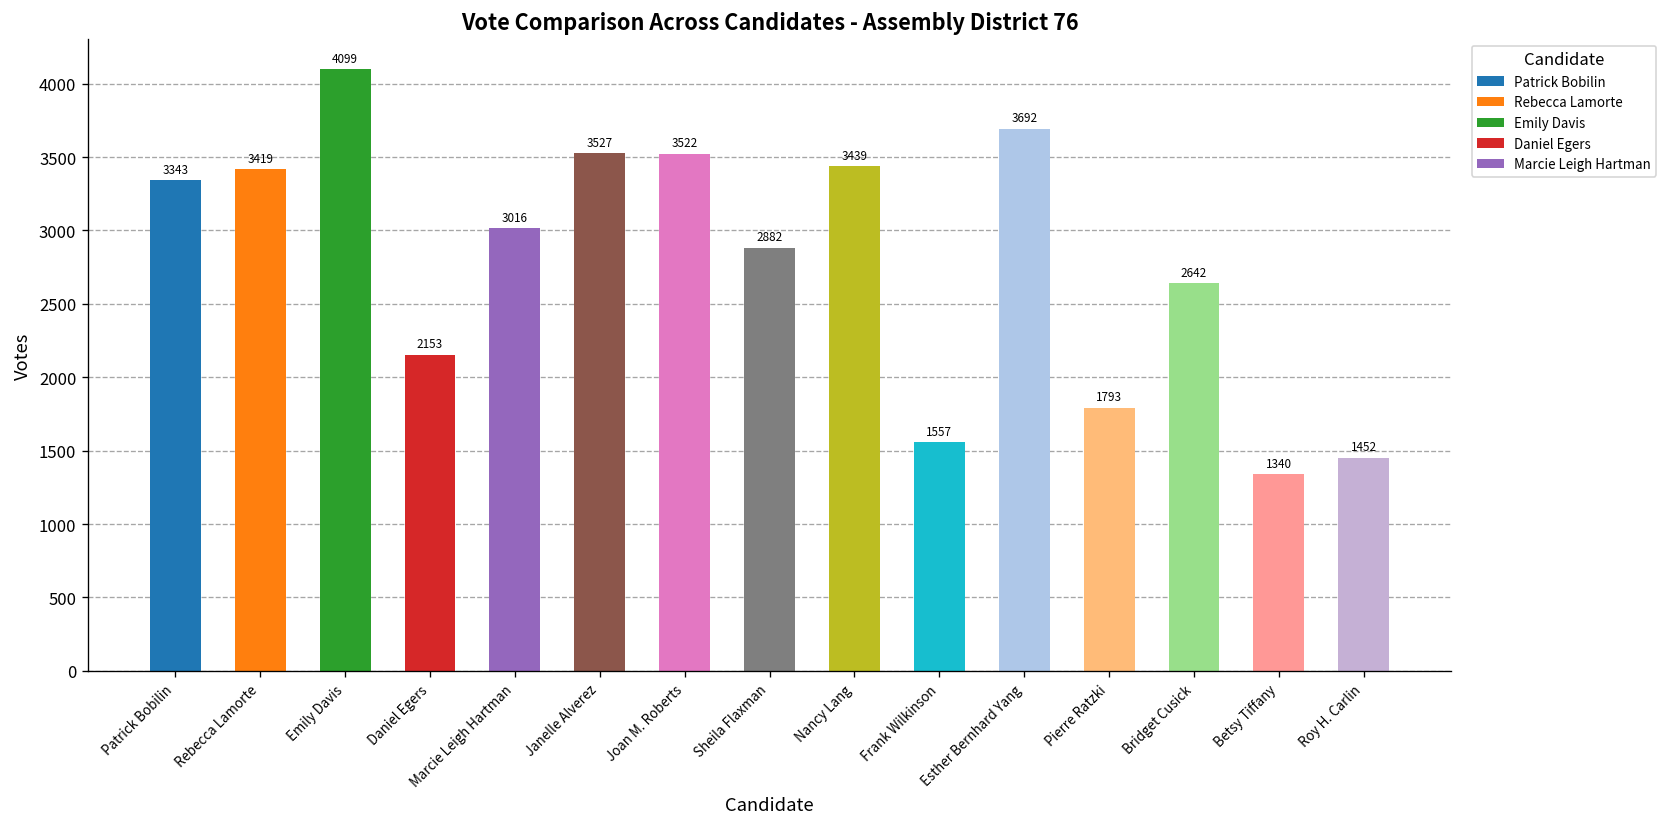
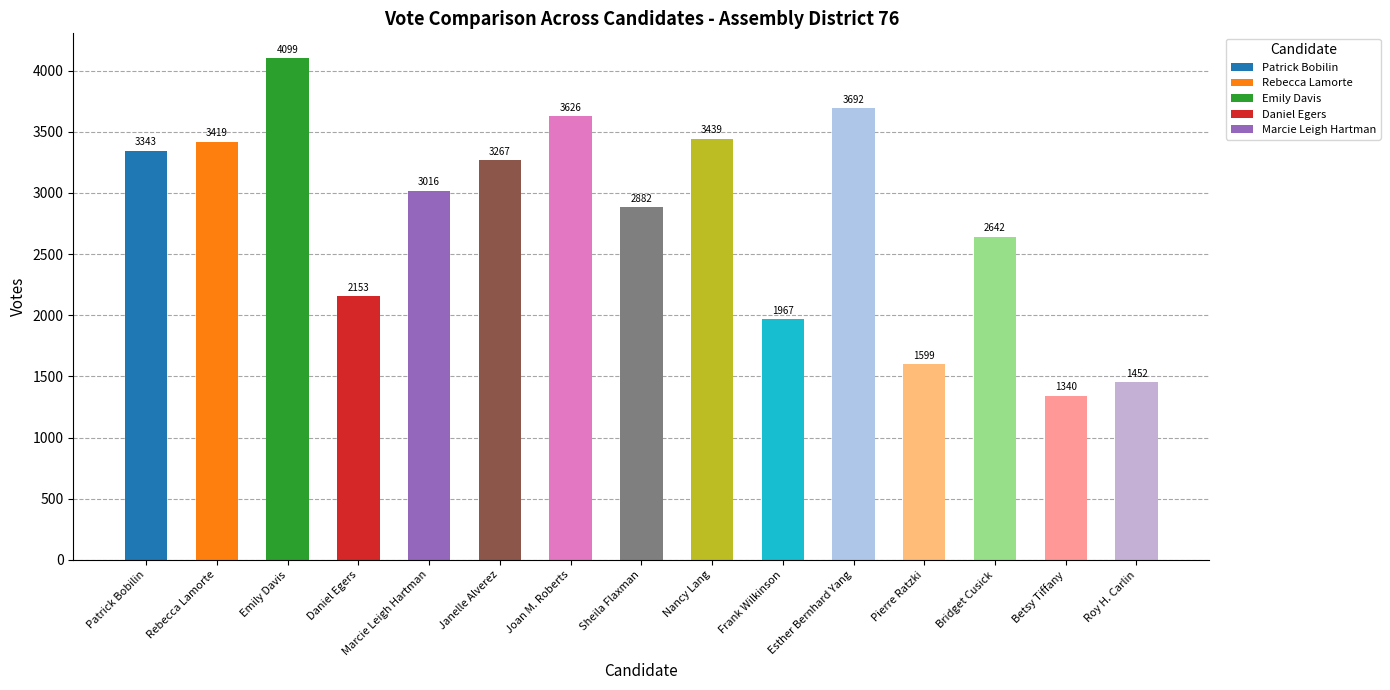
  {
    "Patrick Bobilin": 3343,
    "Rebecca Lamorte": 3419,
    "Emily Davis": 4099,
    "Daniel Egers": 2153,
    "Marcie Leigh Hartman": 3016,
-   "Janelle Alverez": 3527,
-   "Joan M. Roberts": 3522,
+   "Janelle Alverez": 3267,
+   "Joan M. Roberts": 3626,
    "Sheila Flaxman": 2882,
    "Nancy Lang": 3439,
-   "Frank Wilkinson": 1557,
+   "Frank Wilkinson": 1967,
    "Esther Bernhard Yang": 3692,
-   "Pierre Ratzki": 1793,
+   "Pierre Ratzki": 1599,
    "Bridget Cusick": 2642,
    "Betsy Tiffany": 1340,
    "Roy H. Carlin": 1452
  }
